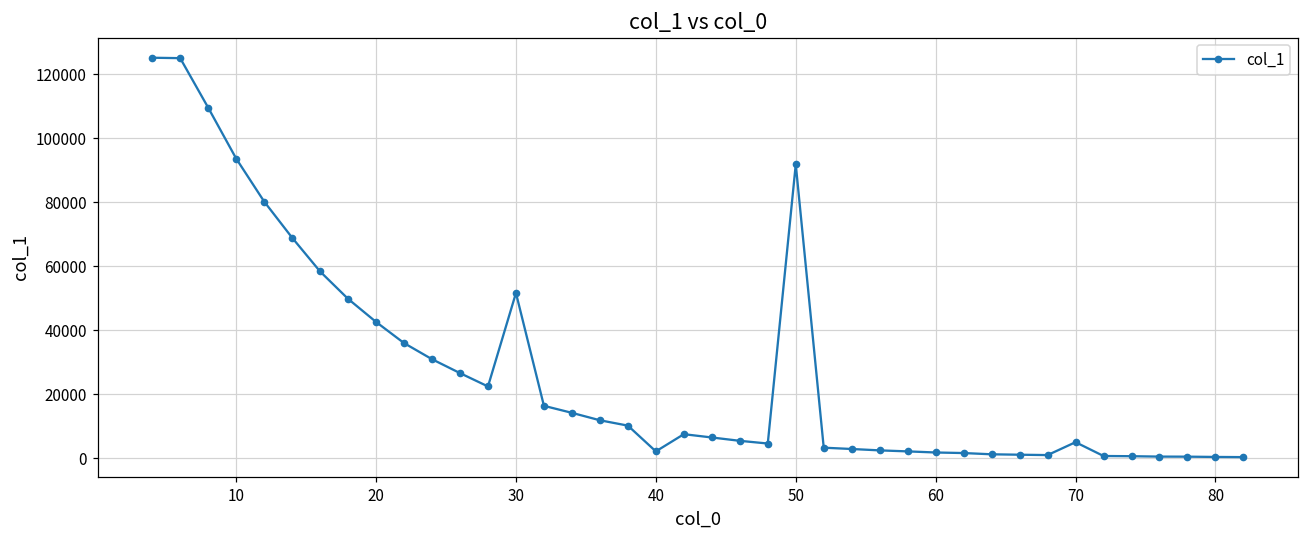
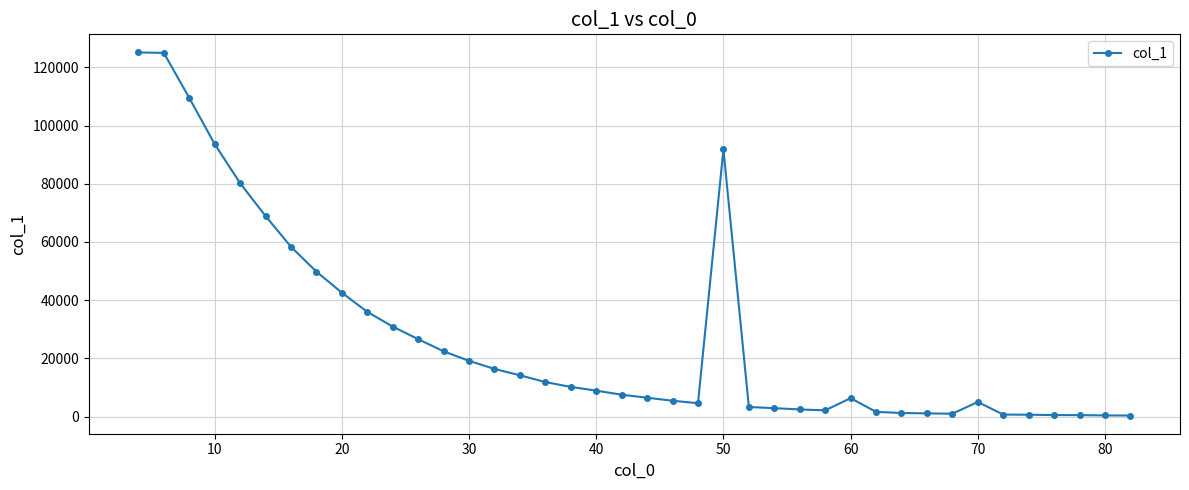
  {
    "10": 94000,
    "20": 43000,
-   "30": 52000,
-   "40": 2000,
+   "30": 19000,
+   "40": 9000,
    "50": 92000,
-   "60": 2000,
+   "60": 6000,
    "70": 5000,
    "80": 0
  }
